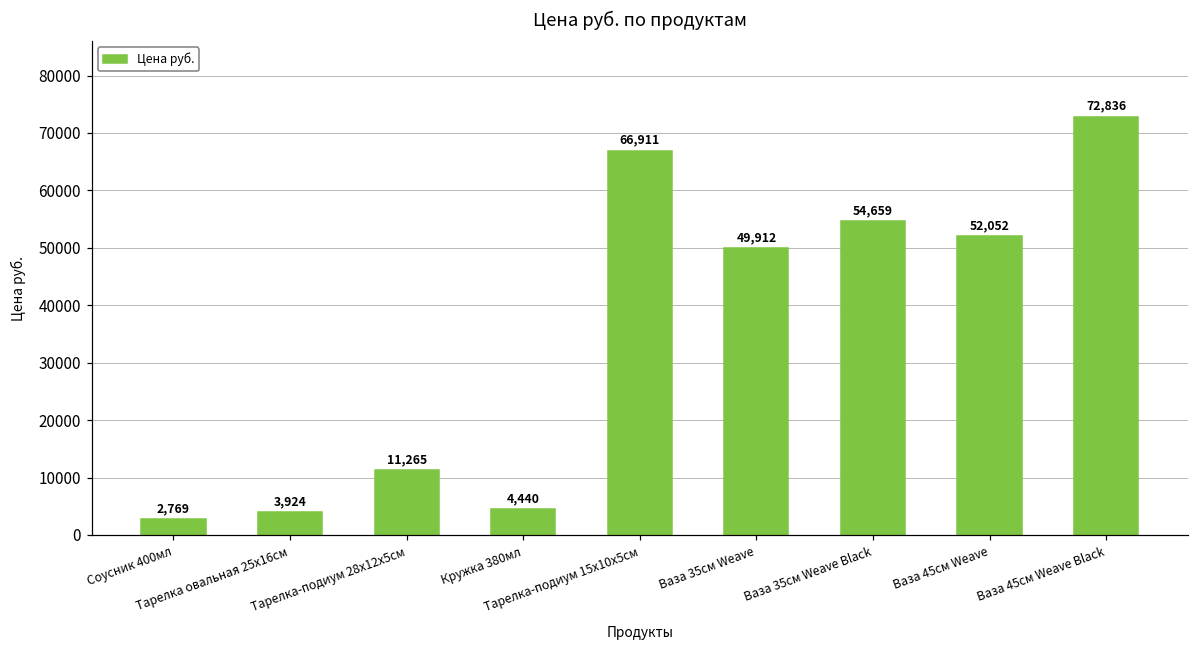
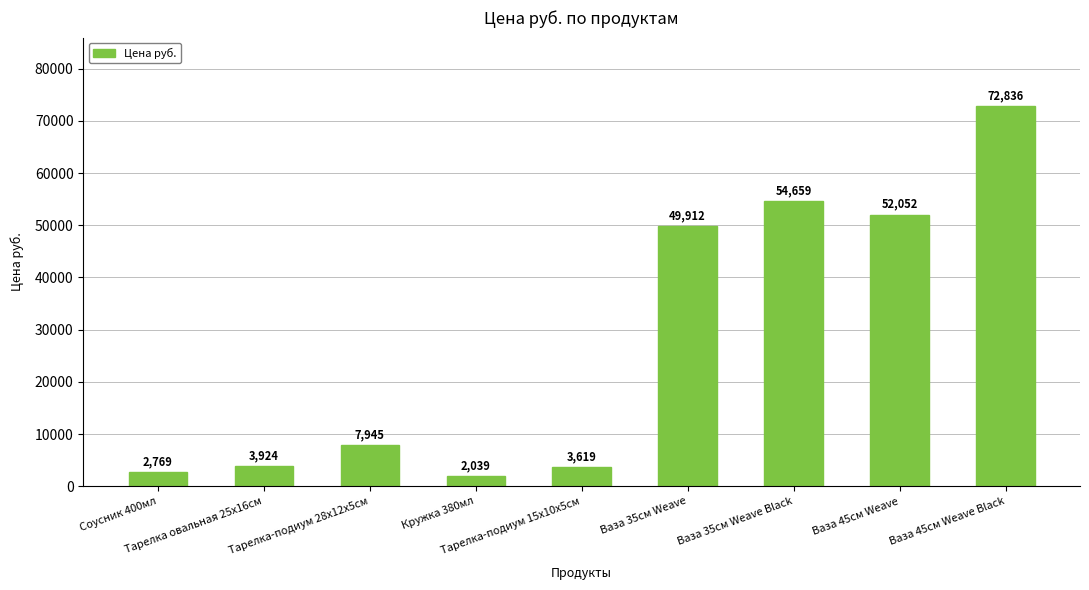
  {
    "Соусник 400мл": "2,769",
    "Тарелка овальная 25х16см": "3,924",
-   "Тарелка-подиум 28х12х5см": "11,265",
-   "Кружка 380мл": "4,440",
-   "Тарелка-подиум 15х10х5см": "66,911",
+   "Тарелка-подиум 28х12х5см": "7,945",
+   "Кружка 380мл": "2,039",
+   "Тарелка-подиум 15х10х5см": "3,619",
    "Ваза 35см Weave": "49,912",
    "Ваза 35см Weave Black": "54,659",
    "Ваза 45см Weave": "52,052",
    "Ваза 45см Weave Black": "72,836"
  }
